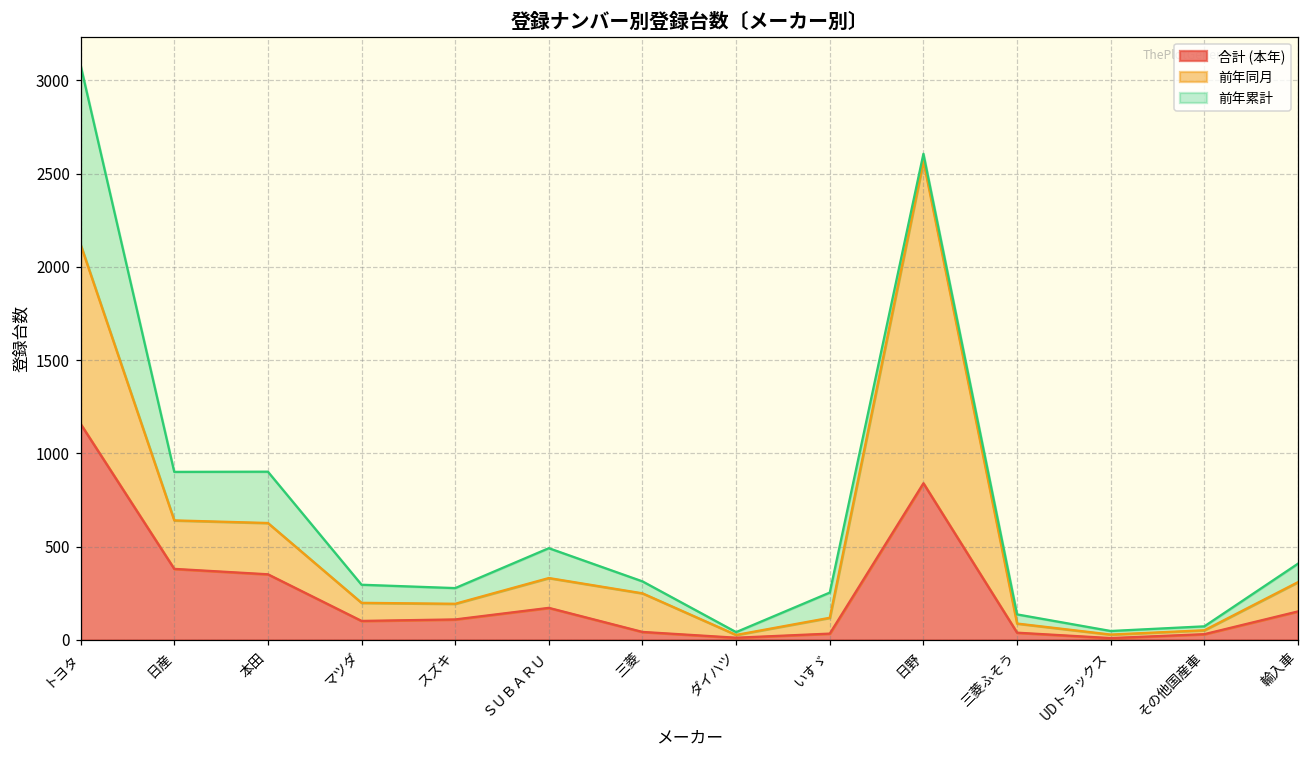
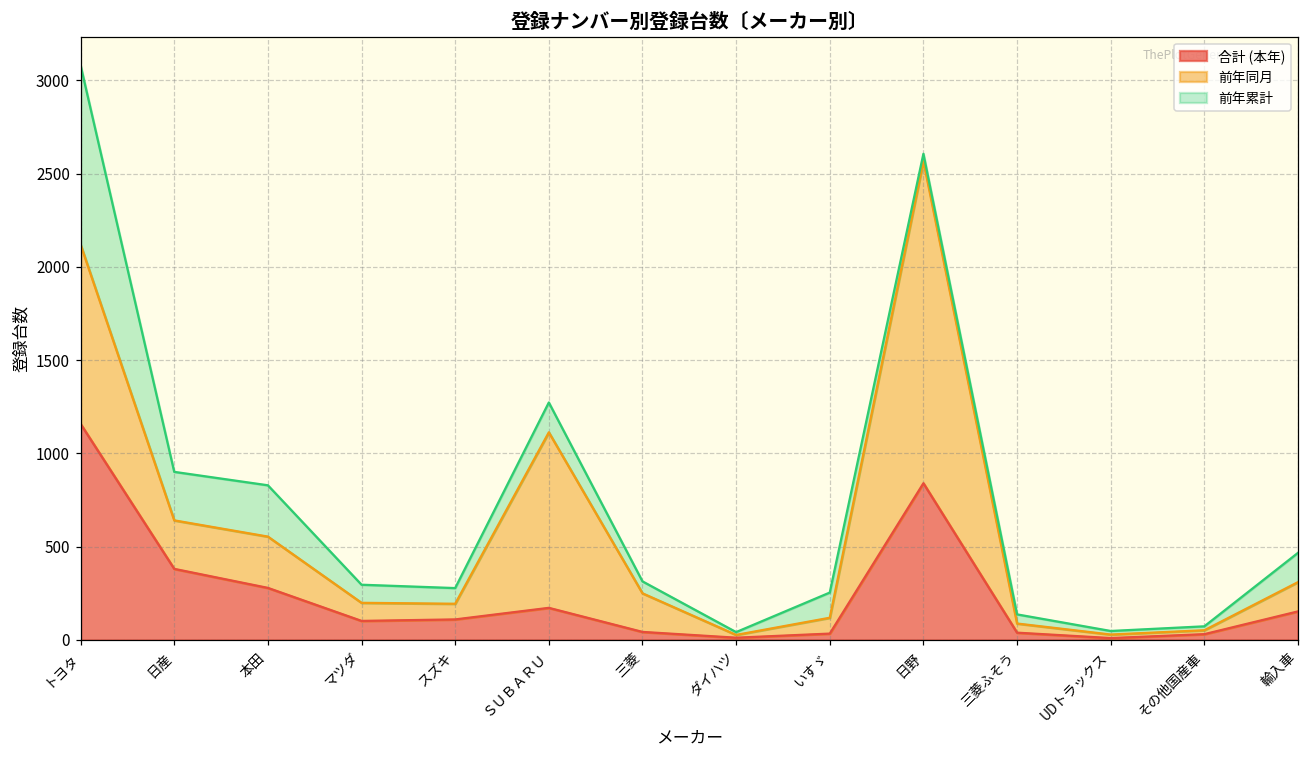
  {
    "合計 (本年)": {
      "トヨタ": 1160,
      "日産": 380,
-     "本田": 350,
+     "本田": 280,
      "マツダ": 100,
      "スズキ": 110,
      "ＳＵＢＡＲＵ": 170,
      "三菱": 40,
      "いすゞ": 30,
      "日野": 840,
      "三菱ふそう": 40,
      "UDトラックス": 10,
      "その他国産車": 30,
      "輸入車": 150
    },
    "前年同月": {
      "トヨタ": 960,
      "日産": 260,
      "本田": 280,
      "マツダ": 100,
      "スズキ": 80,
-     "ＳＵＢＡＲＵ": 160,
+     "ＳＵＢＡＲＵ": 940,
      "三菱": 210,
      "いすゞ": 90,
      "日野": 1730,
      "三菱ふそう": 50,
      "UDトラックス": 20,
      "その他国産車": 20,
      "輸入車": 160
    },
    "前年累計": {
      "トヨタ": 960,
      "日産": 260,
      "本田": 280,
      "マツダ": 100,
      "スズキ": 80,
      "ＳＵＢＡＲＵ": 160,
      "三菱": 60,
      "いすゞ": 140,
      "日野": 40,
      "三菱ふそう": 50,
      "UDトラックス": 20,
      "その他国産車": 20,
-     "輸入車": 100
+     "輸入車": 160
    }
  }
